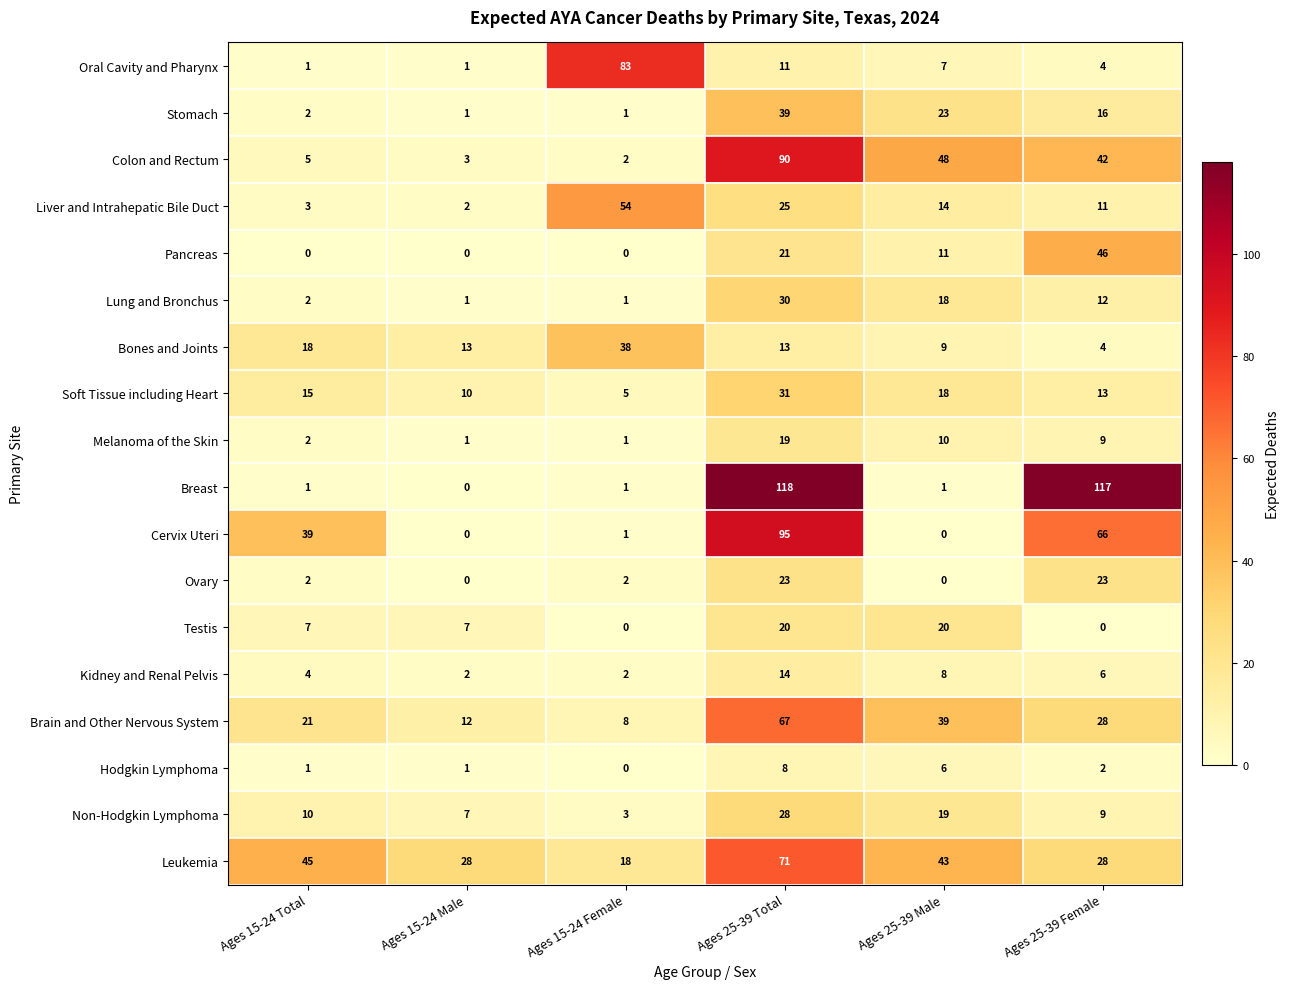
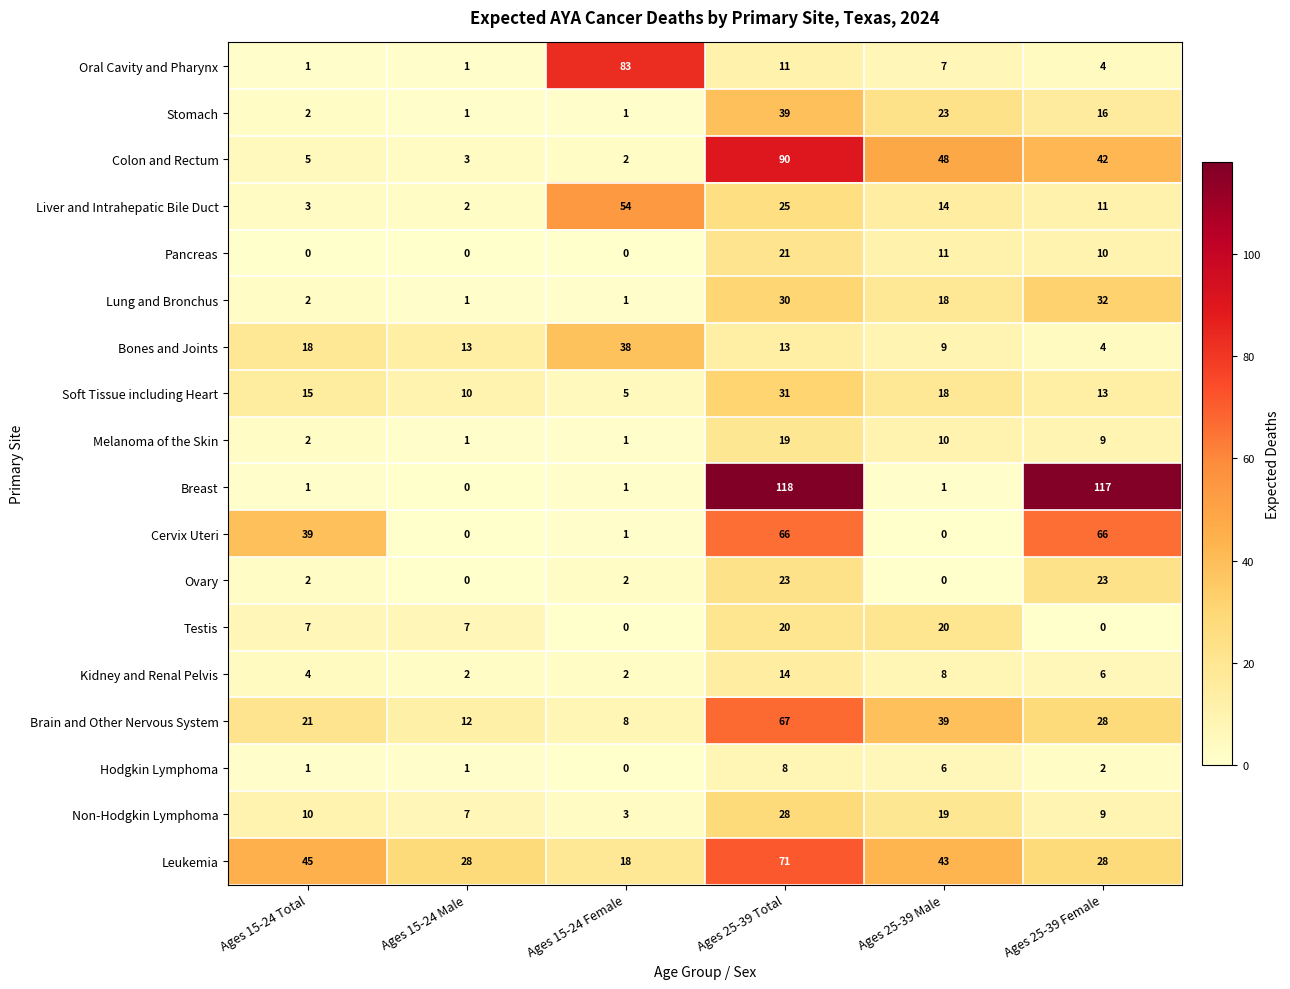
  {
    "Oral Cavity and Pharynx": {
      "Ages 15-24 Total": 1,
      "Ages 15-24 Male": 1,
      "Ages 15-24 Female": 83,
      "Ages 25-39 Total": 11,
      "Ages 25-39 Male": 7,
      "Ages 25-39 Female": 4
    },
    "Stomach": {
      "Ages 15-24 Total": 2,
      "Ages 15-24 Male": 1,
      "Ages 15-24 Female": 1,
      "Ages 25-39 Total": 39,
      "Ages 25-39 Male": 23,
      "Ages 25-39 Female": 16
    },
    "Colon and Rectum": {
      "Ages 15-24 Total": 5,
      "Ages 15-24 Male": 3,
      "Ages 15-24 Female": 2,
      "Ages 25-39 Total": 90,
      "Ages 25-39 Male": 48,
      "Ages 25-39 Female": 42
    },
    "Liver and Intrahepatic Bile Duct": {
      "Ages 15-24 Total": 3,
      "Ages 15-24 Male": 2,
      "Ages 15-24 Female": 54,
      "Ages 25-39 Total": 25,
      "Ages 25-39 Male": 14,
      "Ages 25-39 Female": 11
    },
    "Pancreas": {
      "Ages 15-24 Total": 0,
      "Ages 15-24 Male": 0,
      "Ages 15-24 Female": 0,
      "Ages 25-39 Total": 21,
      "Ages 25-39 Male": 11,
-     "Ages 25-39 Female": 46
+     "Ages 25-39 Female": 10
    },
    "Lung and Bronchus": {
      "Ages 15-24 Total": 2,
      "Ages 15-24 Male": 1,
      "Ages 15-24 Female": 1,
      "Ages 25-39 Total": 30,
      "Ages 25-39 Male": 18,
-     "Ages 25-39 Female": 12
+     "Ages 25-39 Female": 32
    },
    "Bones and Joints": {
      "Ages 15-24 Total": 18,
      "Ages 15-24 Male": 13,
      "Ages 15-24 Female": 38,
      "Ages 25-39 Total": 13,
      "Ages 25-39 Male": 9,
      "Ages 25-39 Female": 4
    },
    "Soft Tissue including Heart": {
      "Ages 15-24 Total": 15,
      "Ages 15-24 Male": 10,
      "Ages 15-24 Female": 5,
      "Ages 25-39 Total": 31,
      "Ages 25-39 Male": 18,
      "Ages 25-39 Female": 13
    },
    "Melanoma of the Skin": {
      "Ages 15-24 Total": 2,
      "Ages 15-24 Male": 1,
      "Ages 15-24 Female": 1,
      "Ages 25-39 Total": 19,
      "Ages 25-39 Male": 10,
      "Ages 25-39 Female": 9
    },
    "Breast": {
      "Ages 15-24 Total": 1,
      "Ages 15-24 Male": 0,
      "Ages 15-24 Female": 1,
      "Ages 25-39 Total": 118,
      "Ages 25-39 Male": 1,
      "Ages 25-39 Female": 117
    },
    "Cervix Uteri": {
      "Ages 15-24 Total": 39,
      "Ages 15-24 Male": 0,
      "Ages 15-24 Female": 1,
-     "Ages 25-39 Total": 95,
+     "Ages 25-39 Total": 66,
      "Ages 25-39 Male": 0,
      "Ages 25-39 Female": 66
    },
    "Ovary": {
      "Ages 15-24 Total": 2,
      "Ages 15-24 Male": 0,
      "Ages 15-24 Female": 2,
      "Ages 25-39 Total": 23,
      "Ages 25-39 Male": 0,
      "Ages 25-39 Female": 23
    },
    "Testis": {
      "Ages 15-24 Total": 7,
      "Ages 15-24 Male": 7,
      "Ages 15-24 Female": 0,
      "Ages 25-39 Total": 20,
      "Ages 25-39 Male": 20,
      "Ages 25-39 Female": 0
    },
    "Kidney and Renal Pelvis": {
      "Ages 15-24 Total": 4,
      "Ages 15-24 Male": 2,
      "Ages 15-24 Female": 2,
      "Ages 25-39 Total": 14,
      "Ages 25-39 Male": 8,
      "Ages 25-39 Female": 6
    },
    "Brain and Other Nervous System": {
      "Ages 15-24 Total": 21,
      "Ages 15-24 Male": 12,
      "Ages 15-24 Female": 8,
      "Ages 25-39 Total": 67,
      "Ages 25-39 Male": 39,
      "Ages 25-39 Female": 28
    },
    "Hodgkin Lymphoma": {
      "Ages 15-24 Total": 1,
      "Ages 15-24 Male": 1,
      "Ages 15-24 Female": 0,
      "Ages 25-39 Total": 8,
      "Ages 25-39 Male": 6,
      "Ages 25-39 Female": 2
    },
    "Non-Hodgkin Lymphoma": {
      "Ages 15-24 Total": 10,
      "Ages 15-24 Male": 7,
      "Ages 15-24 Female": 3,
      "Ages 25-39 Total": 28,
      "Ages 25-39 Male": 19,
      "Ages 25-39 Female": 9
    },
    "Leukemia": {
      "Ages 15-24 Total": 45,
      "Ages 15-24 Male": 28,
      "Ages 15-24 Female": 18,
      "Ages 25-39 Total": 71,
      "Ages 25-39 Male": 43,
      "Ages 25-39 Female": 28
    }
  }
